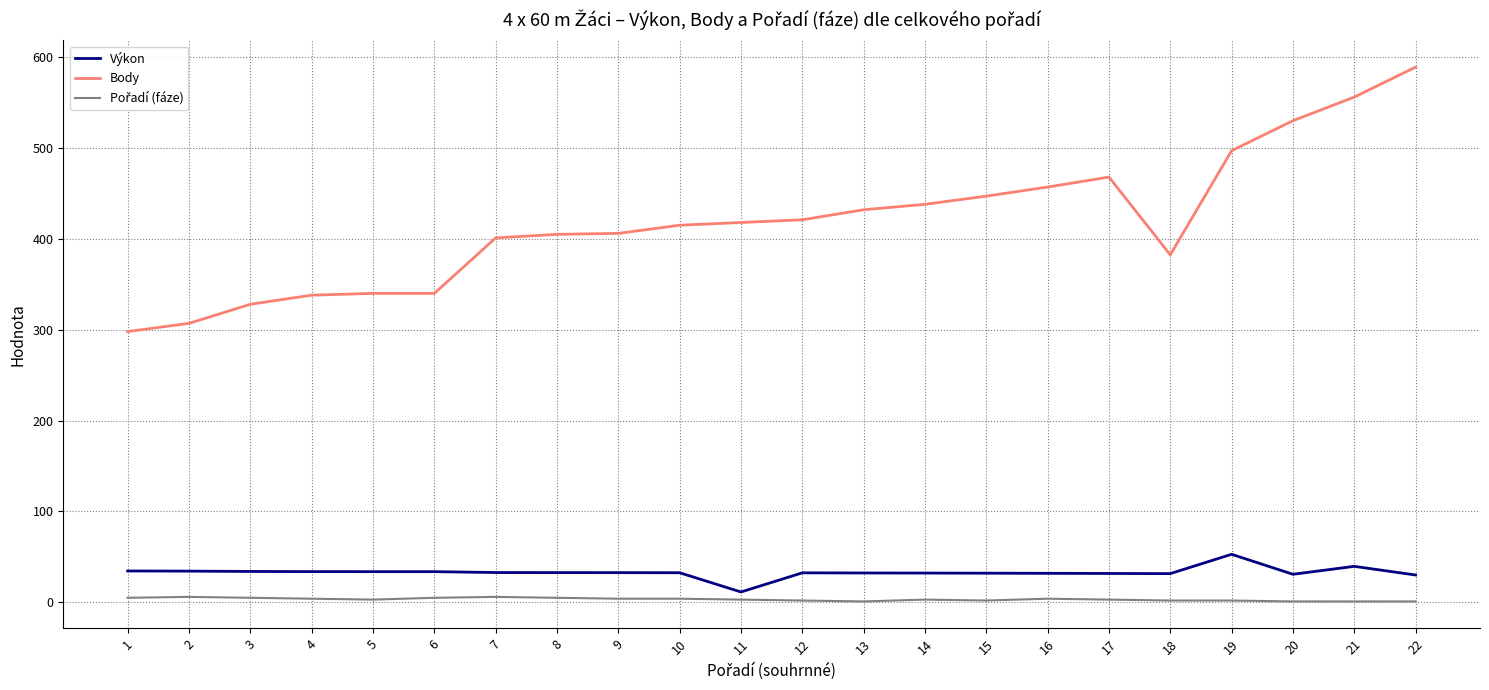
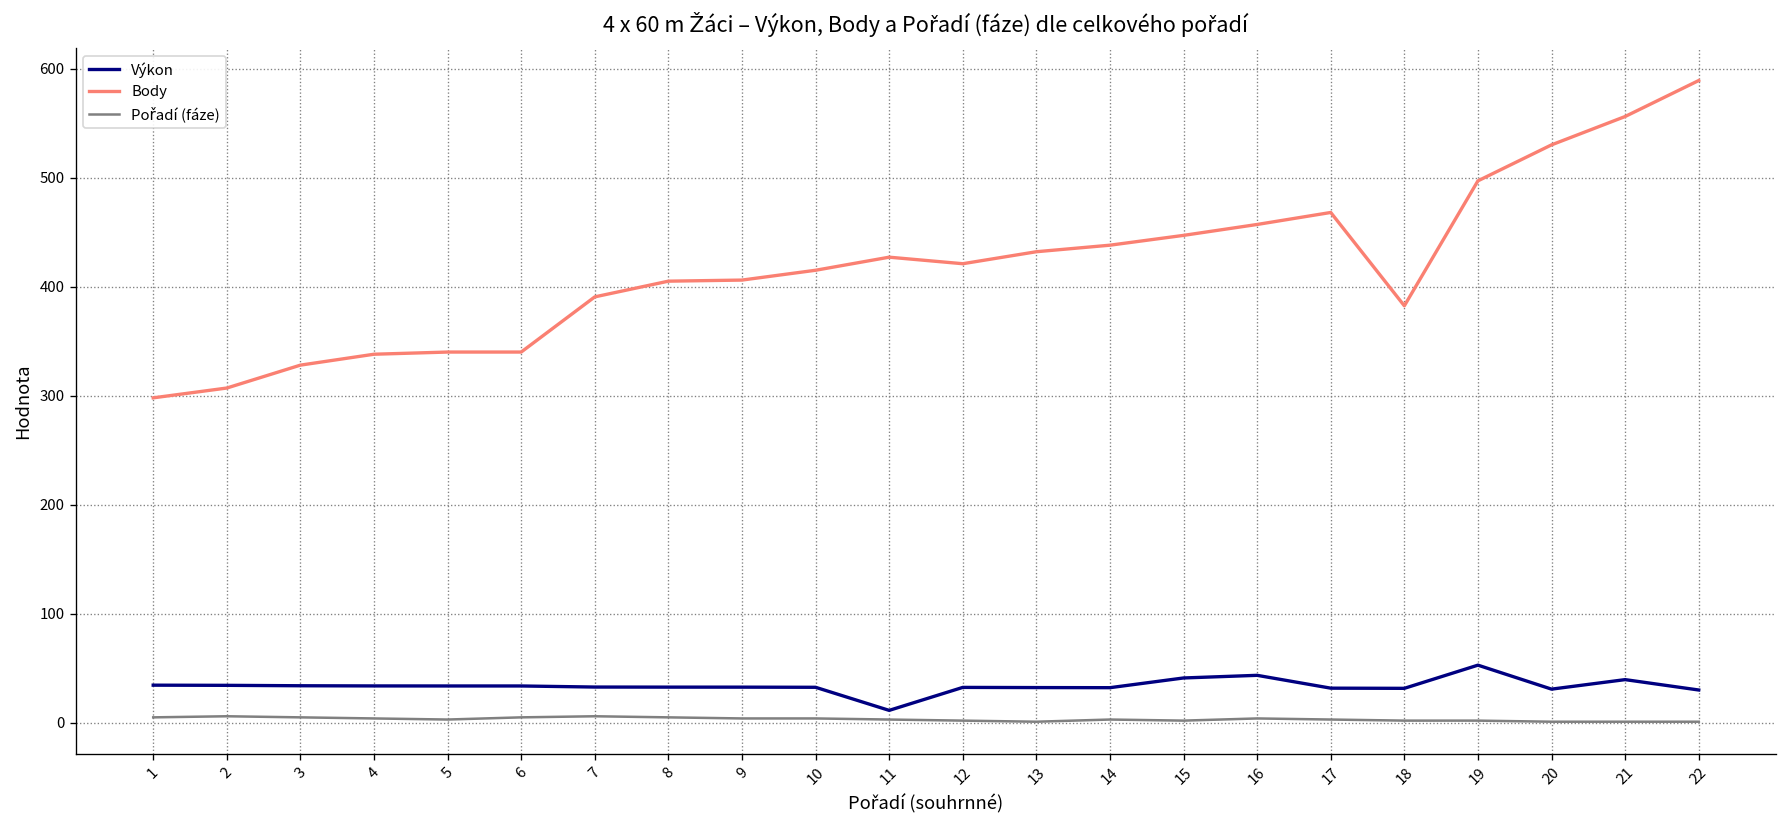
  {
    "Výkon": {
      "1": 30,
      "2": 30,
      "3": 30,
      "4": 30,
      "5": 30,
      "6": 30,
      "7": 30,
      "8": 30,
      "9": 30,
      "10": 30,
      "11": 10,
      "12": 30,
      "13": 30,
      "14": 30,
-     "15": 30,
-     "16": 30,
+     "15": 40,
+     "16": 40,
      "17": 30,
      "18": 30,
      "19": 50,
      "20": 30,
      "21": 40,
      "22": 30
    },
    "Body": {
      "1": 300,
      "2": 310,
      "3": 330,
      "4": 340,
      "5": 340,
      "6": 340,
-     "7": 400,
+     "7": 390,
      "8": 410,
      "9": 410,
      "10": 420,
-     "11": 420,
+     "11": 430,
      "12": 420,
      "13": 430,
      "14": 440,
      "15": 450,
      "16": 460,
      "17": 470,
      "18": 380,
      "19": 500,
      "20": 530,
      "21": 560,
      "22": 590
    },
    "Pořadí (fáze)": {
      "1": 10,
      "2": 10,
      "3": 10,
      "4": 0,
      "5": 0,
      "6": 10,
      "7": 10,
      "8": 10,
      "9": 0,
      "10": 0,
      "11": 0,
      "12": 0,
      "13": 0,
      "14": 0,
      "15": 0,
      "16": 0,
      "17": 0,
      "18": 0,
      "19": 0,
      "20": 0,
      "21": 0,
      "22": 0
    }
  }
